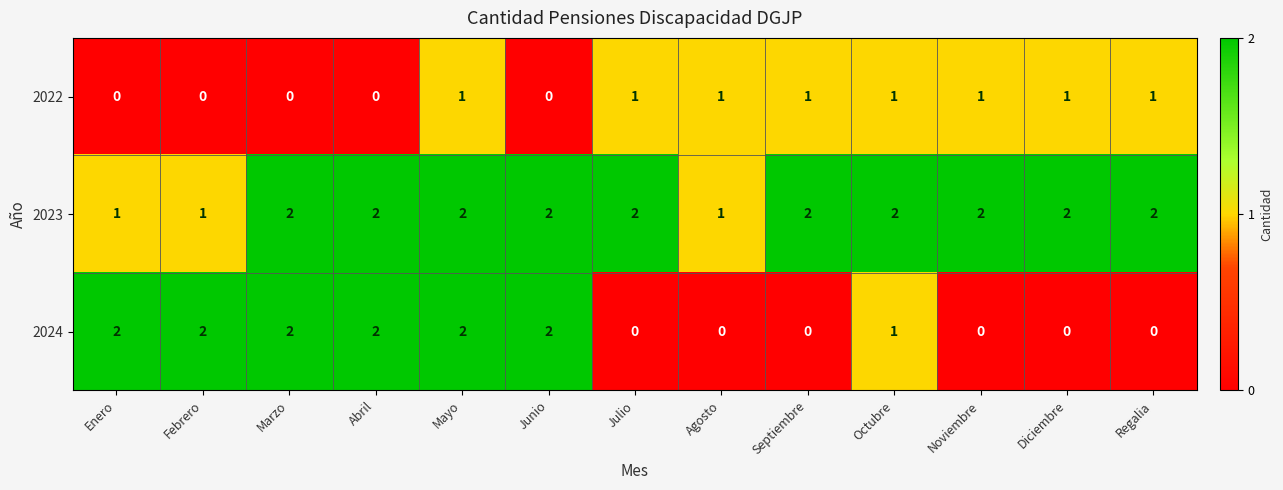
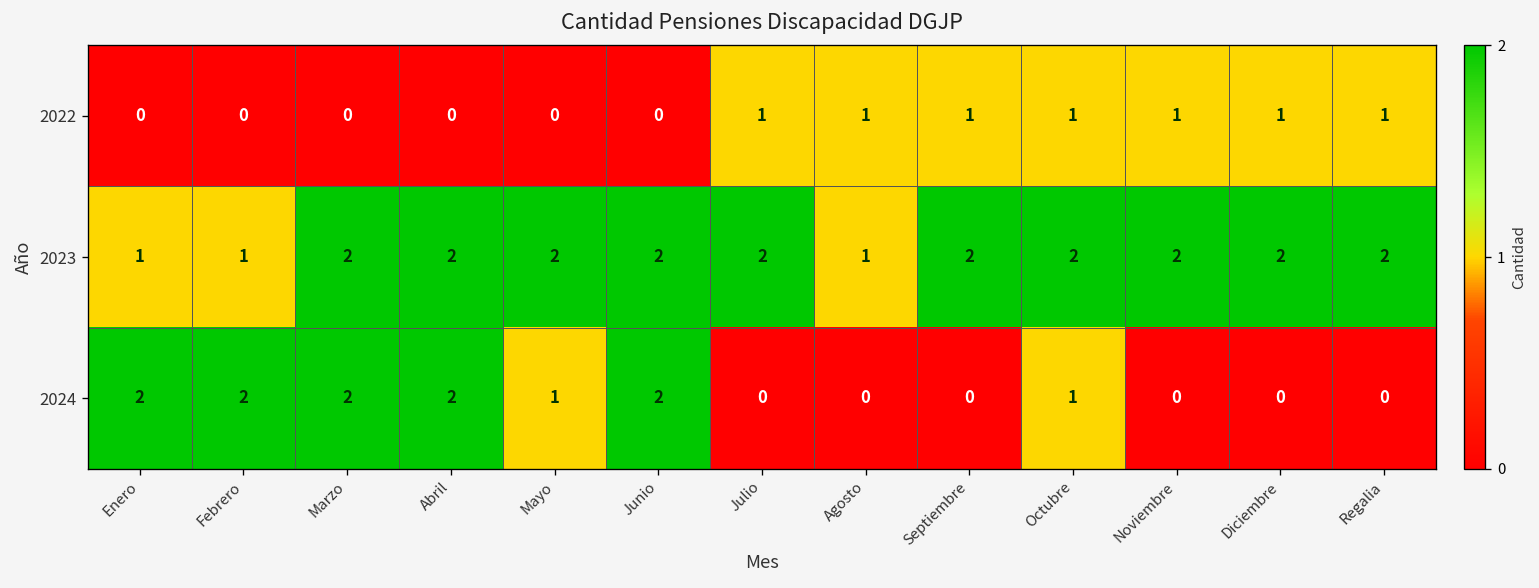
  {
    "2022": {
      "Enero": 0,
      "Febrero": 0,
      "Marzo": 0,
      "Abril": 0,
-     "Mayo": 1,
+     "Mayo": 0,
      "Junio": 0,
      "Julio": 1,
      "Agosto": 1,
      "Septiembre": 1,
      "Octubre": 1,
      "Noviembre": 1,
      "Diciembre": 1,
      "Regalia": 1
    },
    "2023": {
      "Enero": 1,
      "Febrero": 1,
      "Marzo": 2,
      "Abril": 2,
      "Mayo": 2,
      "Junio": 2,
      "Julio": 2,
      "Agosto": 1,
      "Septiembre": 2,
      "Octubre": 2,
      "Noviembre": 2,
      "Diciembre": 2,
      "Regalia": 2
    },
    "2024": {
      "Enero": 2,
      "Febrero": 2,
      "Marzo": 2,
      "Abril": 2,
-     "Mayo": 2,
+     "Mayo": 1,
      "Junio": 2,
      "Julio": 0,
      "Agosto": 0,
      "Septiembre": 0,
      "Octubre": 1,
      "Noviembre": 0,
      "Diciembre": 0,
      "Regalia": 0
    }
  }
